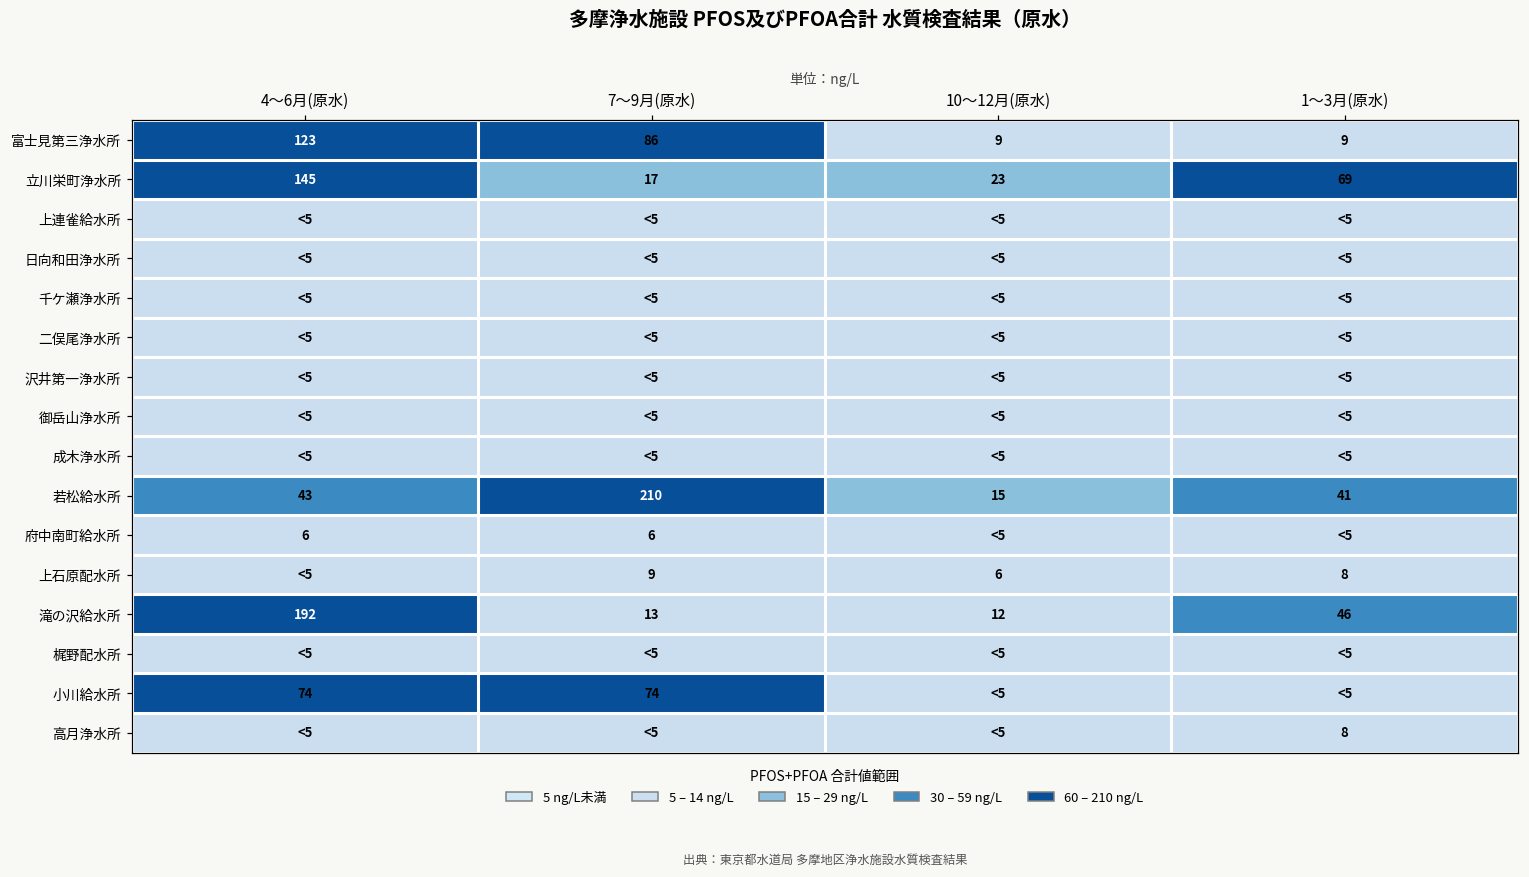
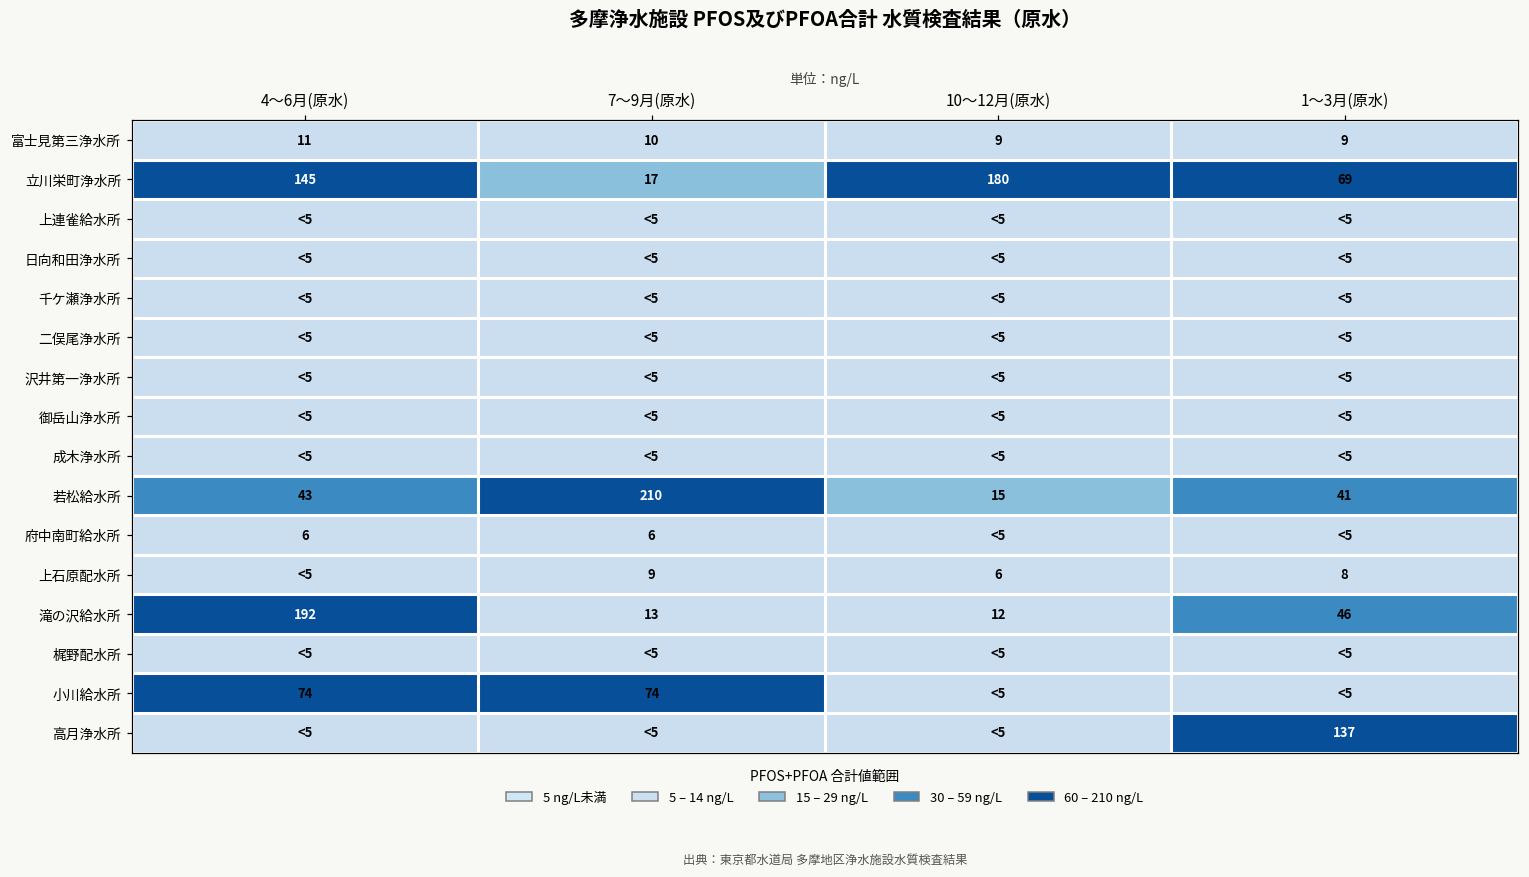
  {
    "富士見第三浄水所": {
-     "4～6月(原水)": 123,
-     "7～9月(原水)": 86,
+     "4～6月(原水)": 11,
+     "7～9月(原水)": 10,
      "10～12月(原水)": 9,
      "1～3月(原水)": 9
    },
    "立川栄町浄水所": {
      "4～6月(原水)": 145,
      "7～9月(原水)": 17,
-     "10～12月(原水)": 23,
+     "10～12月(原水)": 180,
      "1～3月(原水)": 69
    },
    "上連雀給水所": {
      "4～6月(原水)": 5,
      "7～9月(原水)": 5,
      "10～12月(原水)": 5,
      "1～3月(原水)": 5
    },
    "日向和田浄水所": {
      "4～6月(原水)": 5,
      "7～9月(原水)": 5,
      "10～12月(原水)": 5,
      "1～3月(原水)": 5
    },
    "千ケ瀬浄水所": {
      "4～6月(原水)": 5,
      "7～9月(原水)": 5,
      "10～12月(原水)": 5,
      "1～3月(原水)": 5
    },
    "二俣尾浄水所": {
      "4～6月(原水)": 5,
      "7～9月(原水)": 5,
      "10～12月(原水)": 5,
      "1～3月(原水)": 5
    },
    "沢井第一浄水所": {
      "4～6月(原水)": 5,
      "7～9月(原水)": 5,
      "10～12月(原水)": 5,
      "1～3月(原水)": 5
    },
    "御岳山浄水所": {
      "4～6月(原水)": 5,
      "7～9月(原水)": 5,
      "10～12月(原水)": 5,
      "1～3月(原水)": 5
    },
    "成木浄水所": {
      "4～6月(原水)": 5,
      "7～9月(原水)": 5,
      "10～12月(原水)": 5,
      "1～3月(原水)": 5
    },
    "若松給水所": {
      "4～6月(原水)": 43,
      "7～9月(原水)": 210,
      "10～12月(原水)": 15,
      "1～3月(原水)": 41
    },
    "府中南町給水所": {
      "4～6月(原水)": 6,
      "7～9月(原水)": 6,
      "10～12月(原水)": 5,
      "1～3月(原水)": 5
    },
    "上石原配水所": {
      "4～6月(原水)": 5,
      "7～9月(原水)": 9,
      "10～12月(原水)": 6,
      "1～3月(原水)": 8
    },
    "滝の沢給水所": {
      "4～6月(原水)": 192,
      "7～9月(原水)": 13,
      "10～12月(原水)": 12,
      "1～3月(原水)": 46
    },
    "梶野配水所": {
      "4～6月(原水)": 5,
      "7～9月(原水)": 5,
      "10～12月(原水)": 5,
      "1～3月(原水)": 5
    },
    "小川給水所": {
      "4～6月(原水)": 74,
      "7～9月(原水)": 74,
      "10～12月(原水)": 5,
      "1～3月(原水)": 5
    },
    "高月浄水所": {
      "4～6月(原水)": 5,
      "7～9月(原水)": 5,
      "10～12月(原水)": 5,
-     "1～3月(原水)": 8
+     "1～3月(原水)": 137
    }
  }
